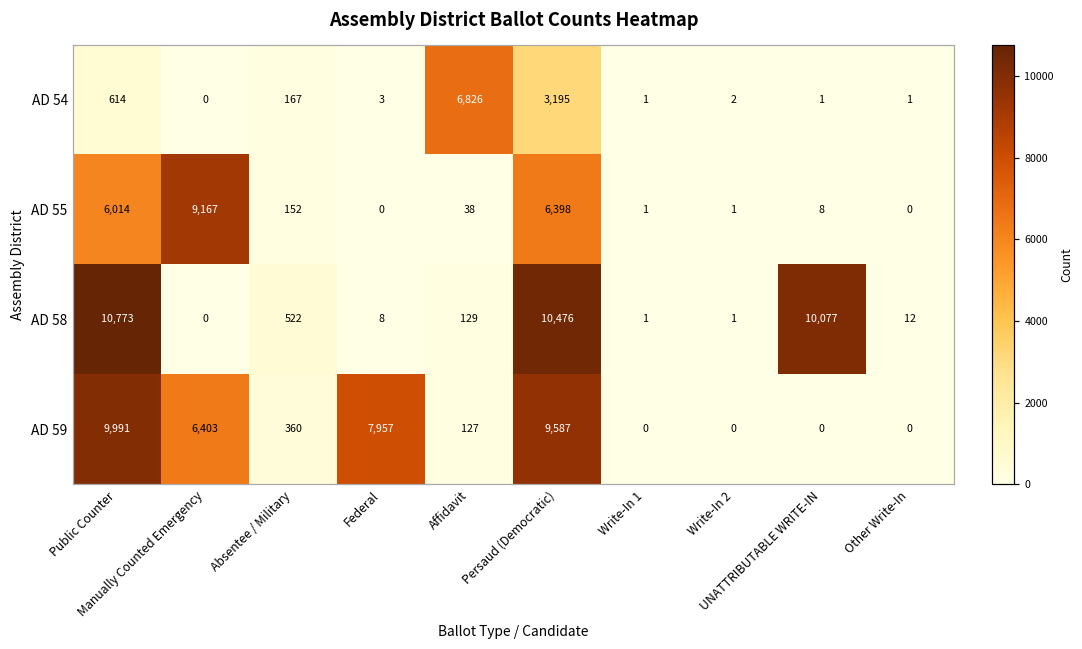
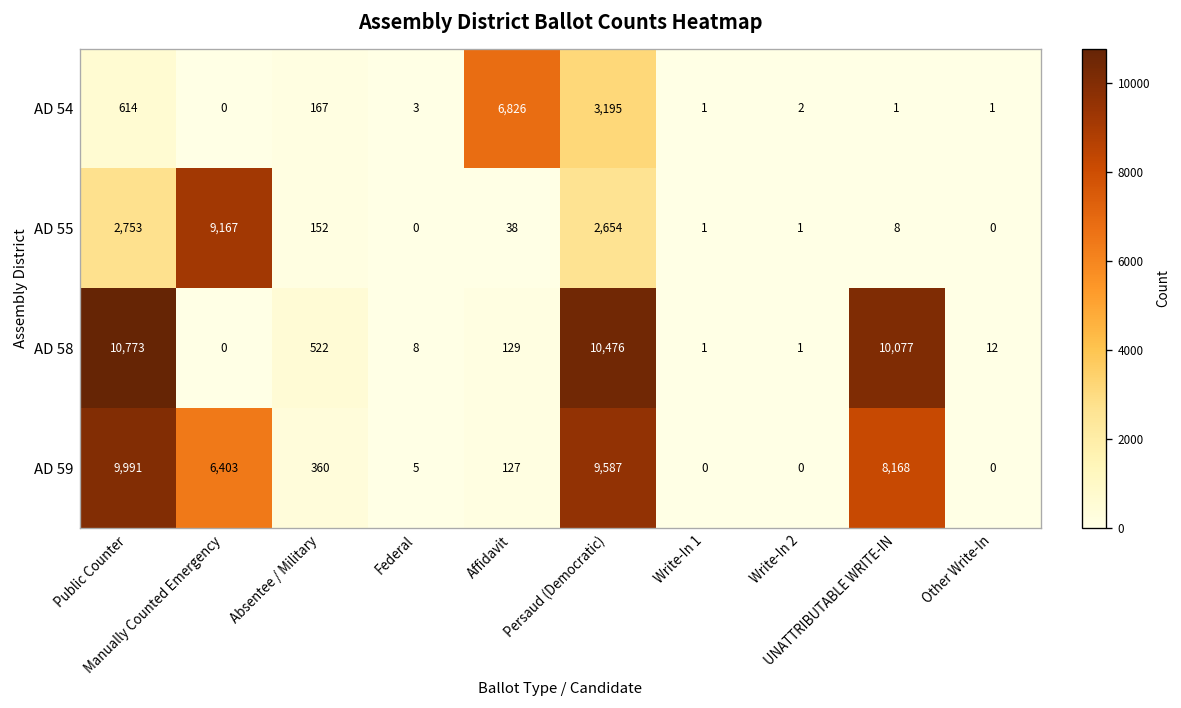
  {
    "AD 54": {
      "Public Counter": "614",
      "Manually Counted Emergency": "0",
      "Absentee / Military": "167",
      "Federal": "3",
      "Affidavit": "6,826",
      "Persaud (Democratic)": "3,195",
      "Write-In 1": "1",
      "Write-In 2": "2",
      "UNATTRIBUTABLE WRITE-IN": "1",
      "Other Write-In": "1"
    },
    "AD 55": {
-     "Public Counter": "6,014",
+     "Public Counter": "2,753",
      "Manually Counted Emergency": "9,167",
      "Absentee / Military": "152",
      "Federal": "0",
      "Affidavit": "38",
-     "Persaud (Democratic)": "6,398",
+     "Persaud (Democratic)": "2,654",
      "Write-In 1": "1",
      "Write-In 2": "1",
      "UNATTRIBUTABLE WRITE-IN": "8",
      "Other Write-In": "0"
    },
    "AD 58": {
      "Public Counter": "10,773",
      "Manually Counted Emergency": "0",
      "Absentee / Military": "522",
      "Federal": "8",
      "Affidavit": "129",
      "Persaud (Democratic)": "10,476",
      "Write-In 1": "1",
      "Write-In 2": "1",
      "UNATTRIBUTABLE WRITE-IN": "10,077",
      "Other Write-In": "12"
    },
    "AD 59": {
      "Public Counter": "9,991",
      "Manually Counted Emergency": "6,403",
      "Absentee / Military": "360",
-     "Federal": "7,957",
+     "Federal": "5",
      "Affidavit": "127",
      "Persaud (Democratic)": "9,587",
      "Write-In 1": "0",
      "Write-In 2": "0",
-     "UNATTRIBUTABLE WRITE-IN": "0",
+     "UNATTRIBUTABLE WRITE-IN": "8,168",
      "Other Write-In": "0"
    }
  }
